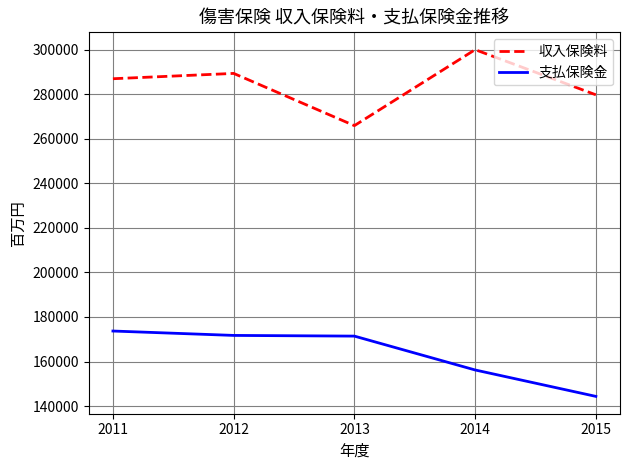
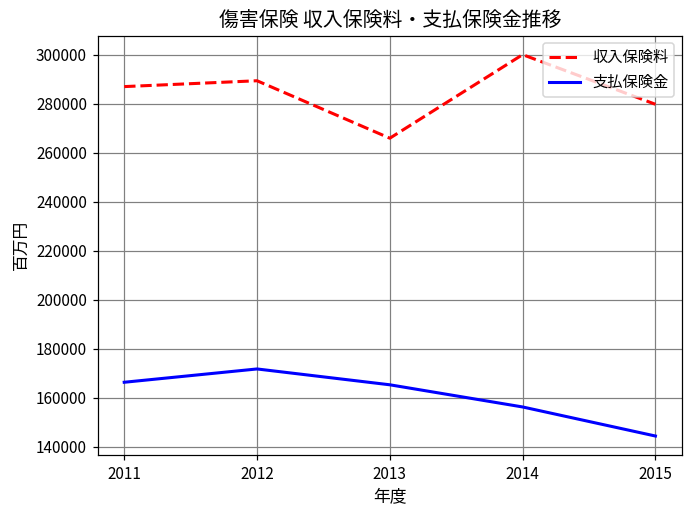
  {
    "収入保険料": {
      "2011": 287000,
      "2012": 289000,
      "2013": 266000,
      "2014": 300000,
      "2015": 280000
    },
    "支払保険金": {
-     "2011": 174000,
+     "2011": 166000,
      "2012": 172000,
-     "2013": 171000,
+     "2013": 165000,
      "2014": 156000,
      "2015": 144000
    }
  }
